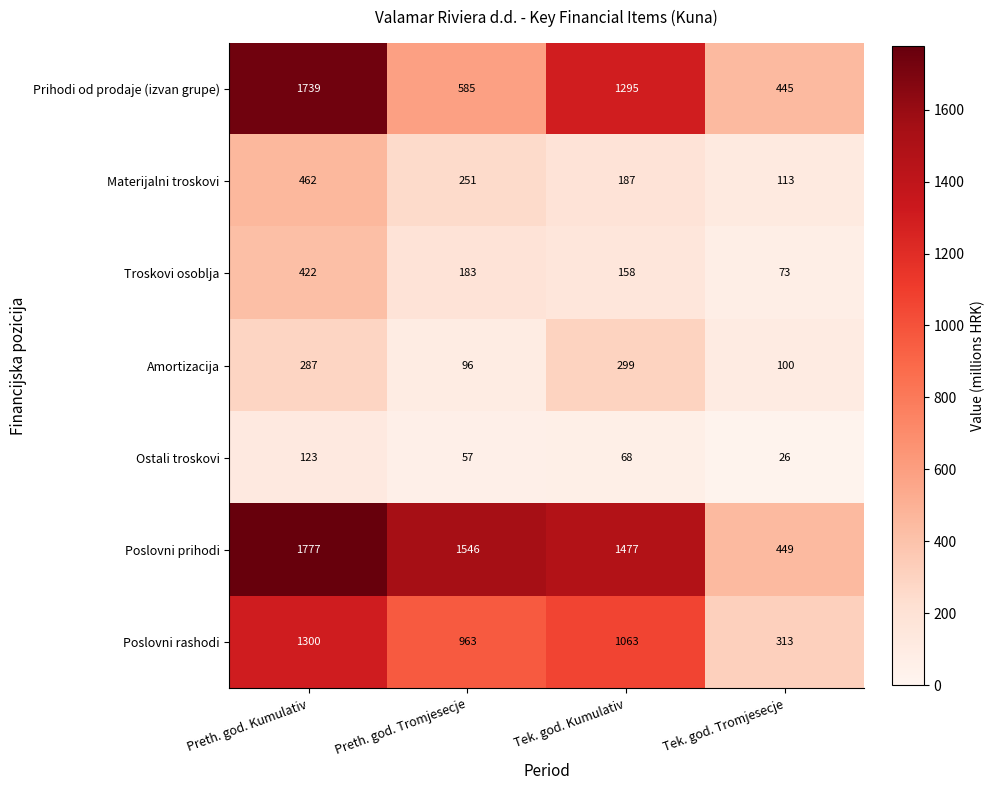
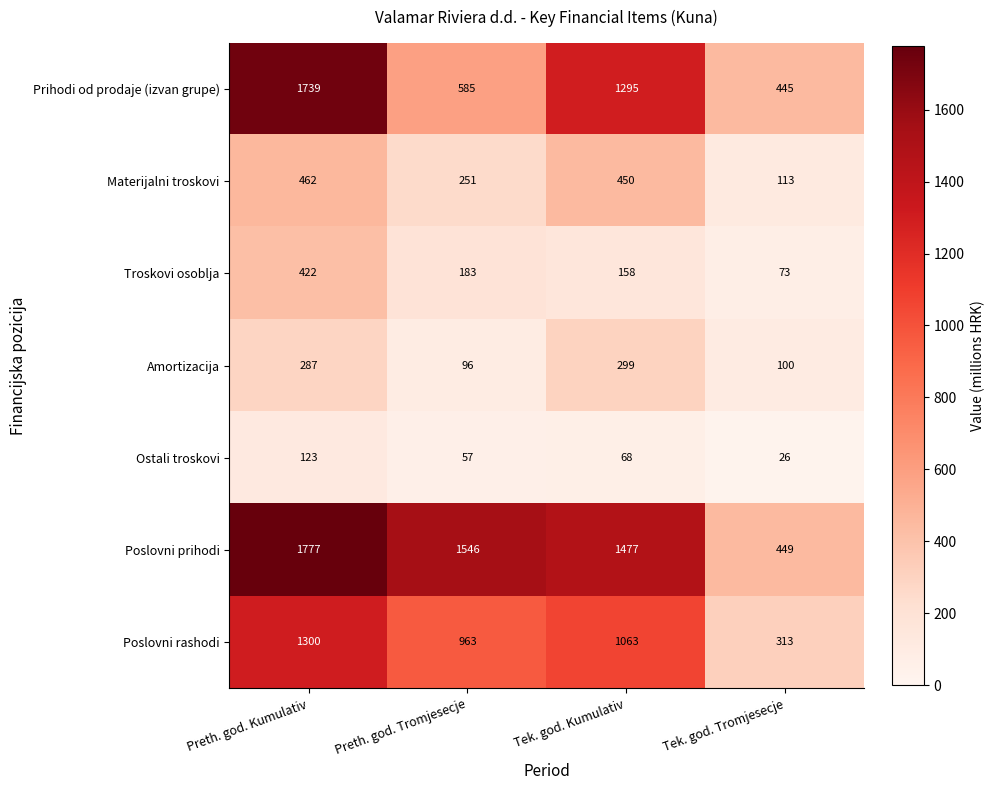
  {
    "Prihodi od prodaje (izvan grupe)": {
      "Preth. god. Kumulativ": 1739,
      "Preth. god. Tromjesecje": 585,
      "Tek. god. Kumulativ": 1295,
      "Tek. god. Tromjesecje": 445
    },
    "Materijalni troskovi": {
      "Preth. god. Kumulativ": 462,
      "Preth. god. Tromjesecje": 251,
-     "Tek. god. Kumulativ": 187,
+     "Tek. god. Kumulativ": 450,
      "Tek. god. Tromjesecje": 113
    },
    "Troskovi osoblja": {
      "Preth. god. Kumulativ": 422,
      "Preth. god. Tromjesecje": 183,
      "Tek. god. Kumulativ": 158,
      "Tek. god. Tromjesecje": 73
    },
    "Amortizacija": {
      "Preth. god. Kumulativ": 287,
      "Preth. god. Tromjesecje": 96,
      "Tek. god. Kumulativ": 299,
      "Tek. god. Tromjesecje": 100
    },
    "Ostali troskovi": {
      "Preth. god. Kumulativ": 123,
      "Preth. god. Tromjesecje": 57,
      "Tek. god. Kumulativ": 68,
      "Tek. god. Tromjesecje": 26
    },
    "Poslovni prihodi": {
      "Preth. god. Kumulativ": 1777,
      "Preth. god. Tromjesecje": 1546,
      "Tek. god. Kumulativ": 1477,
      "Tek. god. Tromjesecje": 449
    },
    "Poslovni rashodi": {
      "Preth. god. Kumulativ": 1300,
      "Preth. god. Tromjesecje": 963,
      "Tek. god. Kumulativ": 1063,
      "Tek. god. Tromjesecje": 313
    }
  }
